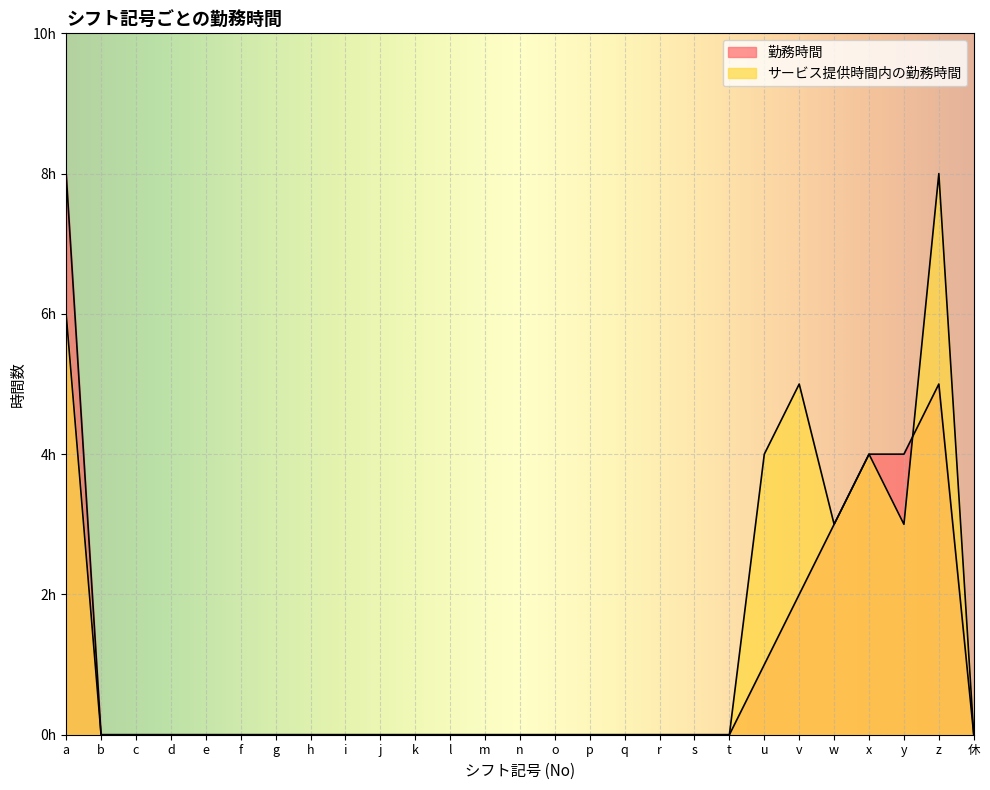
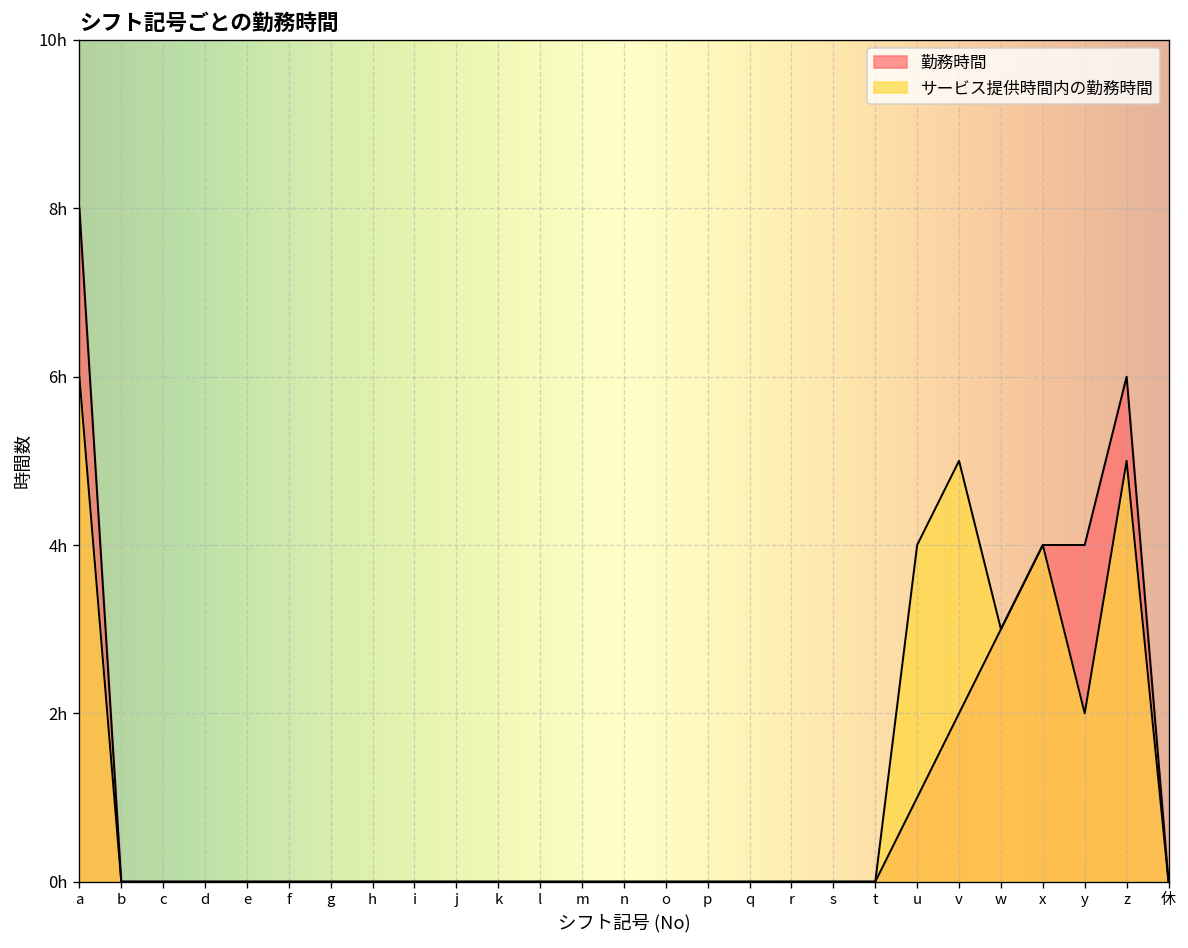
  {
    "勤務時間": {
      "a": "8h",
      "u": "1h",
      "v": "2h",
      "y": "4h",
-     "z": "5h"
+     "z": "6h"
    },
    "サービス提供時間内の勤務時間": {
      "a": "6h",
      "u": "4h",
      "v": "5h",
-     "y": "3h",
-     "z": "8h"
+     "y": "2h",
+     "z": "5h"
    }
  }
